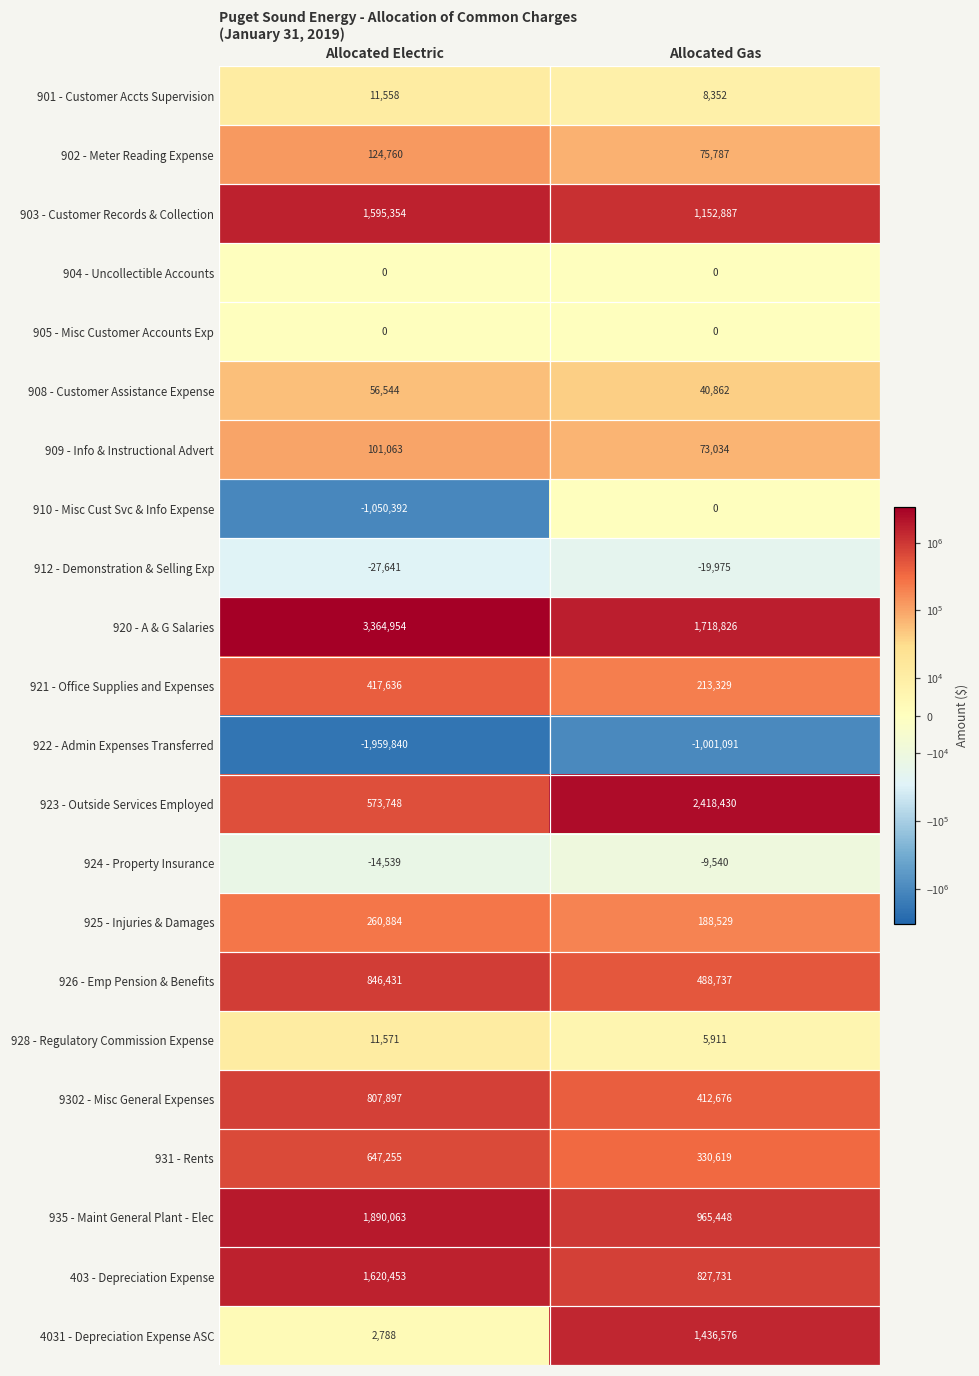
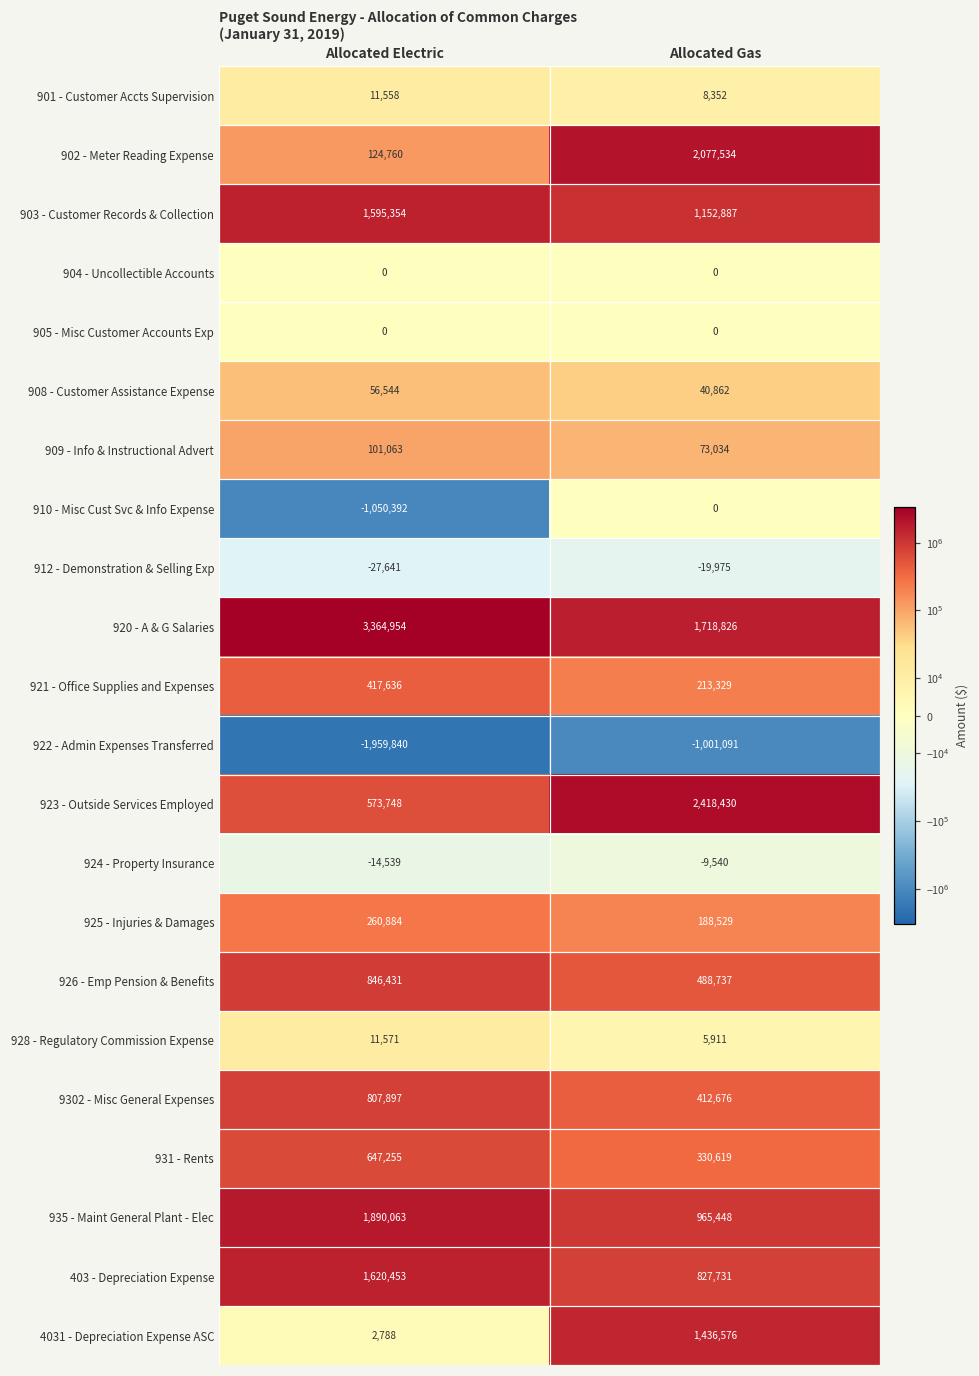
  {
    "901 - Customer Accts Supervision": {
      "Allocated Electric": "11,558",
      "Allocated Gas": "8,352"
    },
    "902 - Meter Reading Expense": {
      "Allocated Electric": "124,760",
-     "Allocated Gas": "75,787"
+     "Allocated Gas": "2,077,534"
    },
    "903 - Customer Records & Collection": {
      "Allocated Electric": "1,595,354",
      "Allocated Gas": "1,152,887"
    },
    "904 - Uncollectible Accounts": {
      "Allocated Electric": "0",
      "Allocated Gas": "0"
    },
    "905 - Misc Customer Accounts Exp": {
      "Allocated Electric": "0",
      "Allocated Gas": "0"
    },
    "908 - Customer Assistance Expense": {
      "Allocated Electric": "56,544",
      "Allocated Gas": "40,862"
    },
    "909 - Info & Instructional Advert": {
      "Allocated Electric": "101,063",
      "Allocated Gas": "73,034"
    },
    "910 - Misc Cust Svc & Info Expense": {
      "Allocated Electric": "-1,050,392",
      "Allocated Gas": "0"
    },
    "912 - Demonstration & Selling Exp": {
      "Allocated Electric": "-27,641",
      "Allocated Gas": "-19,975"
    },
    "920 - A & G Salaries": {
      "Allocated Electric": "3,364,954",
      "Allocated Gas": "1,718,826"
    },
    "921 - Office Supplies and Expenses": {
      "Allocated Electric": "417,636",
      "Allocated Gas": "213,329"
    },
    "922 - Admin Expenses Transferred": {
      "Allocated Electric": "-1,959,840",
      "Allocated Gas": "-1,001,091"
    },
    "923 - Outside Services Employed": {
      "Allocated Electric": "573,748",
      "Allocated Gas": "2,418,430"
    },
    "924 - Property Insurance": {
      "Allocated Electric": "-14,539",
      "Allocated Gas": "-9,540"
    },
    "925 - Injuries & Damages": {
      "Allocated Electric": "260,884",
      "Allocated Gas": "188,529"
    },
    "926 - Emp Pension & Benefits": {
      "Allocated Electric": "846,431",
      "Allocated Gas": "488,737"
    },
    "928 - Regulatory Commission Expense": {
      "Allocated Electric": "11,571",
      "Allocated Gas": "5,911"
    },
    "9302 - Misc General Expenses": {
      "Allocated Electric": "807,897",
      "Allocated Gas": "412,676"
    },
    "931 - Rents": {
      "Allocated Electric": "647,255",
      "Allocated Gas": "330,619"
    },
    "935 - Maint General Plant - Elec": {
      "Allocated Electric": "1,890,063",
      "Allocated Gas": "965,448"
    },
    "403 - Depreciation Expense": {
      "Allocated Electric": "1,620,453",
      "Allocated Gas": "827,731"
    },
    "4031 - Depreciation Expense ASC": {
      "Allocated Electric": "2,788",
      "Allocated Gas": "1,436,576"
    }
  }
